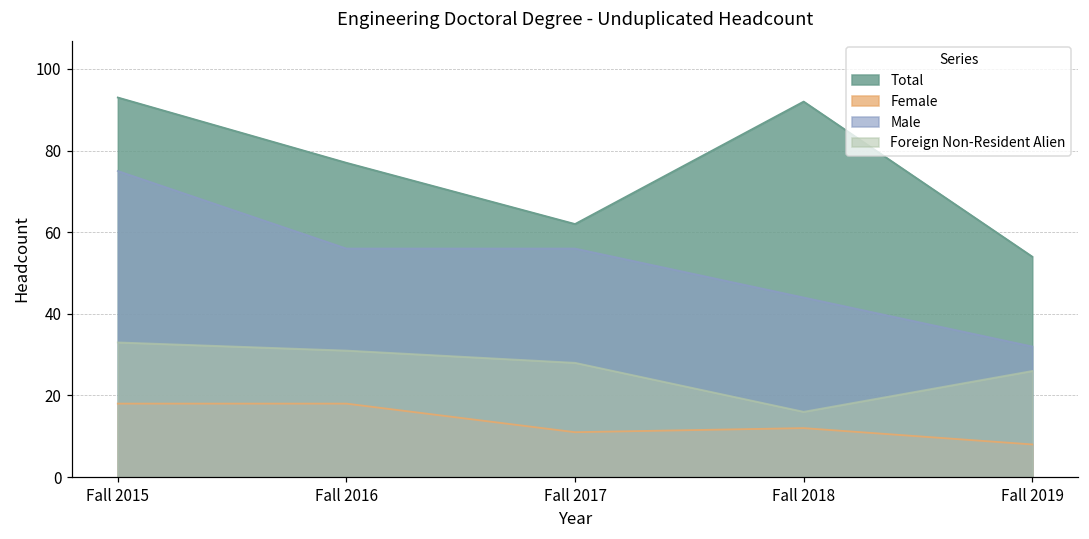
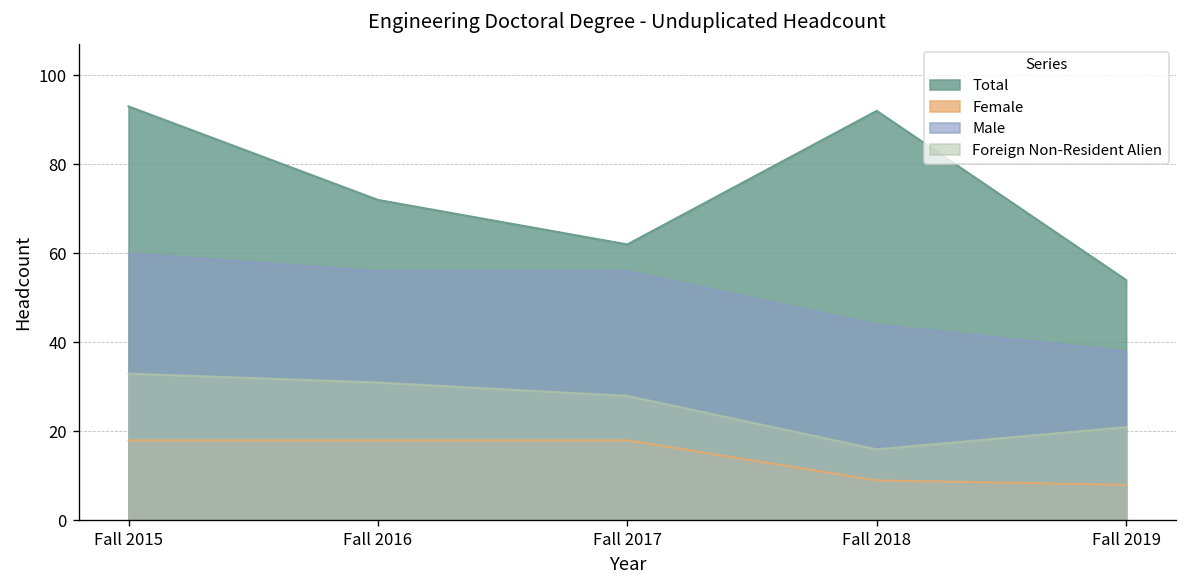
  {
    "Total": {
      "Fall 2015": 93,
-     "Fall 2016": 77,
+     "Fall 2016": 72,
      "Fall 2017": 62,
      "Fall 2018": 92,
      "Fall 2019": 54
    },
    "Female": {
      "Fall 2015": 18,
      "Fall 2016": 18,
-     "Fall 2017": 11,
-     "Fall 2018": 12,
+     "Fall 2017": 18,
+     "Fall 2018": 9,
      "Fall 2019": 8
    },
    "Male": {
-     "Fall 2015": 75,
+     "Fall 2015": 60,
      "Fall 2016": 56,
      "Fall 2017": 56,
      "Fall 2018": 44,
-     "Fall 2019": 32
+     "Fall 2019": 38
    },
    "Foreign Non-Resident Alien": {
      "Fall 2015": 33,
      "Fall 2016": 31,
      "Fall 2017": 28,
      "Fall 2018": 16,
-     "Fall 2019": 26
+     "Fall 2019": 21
    }
  }
